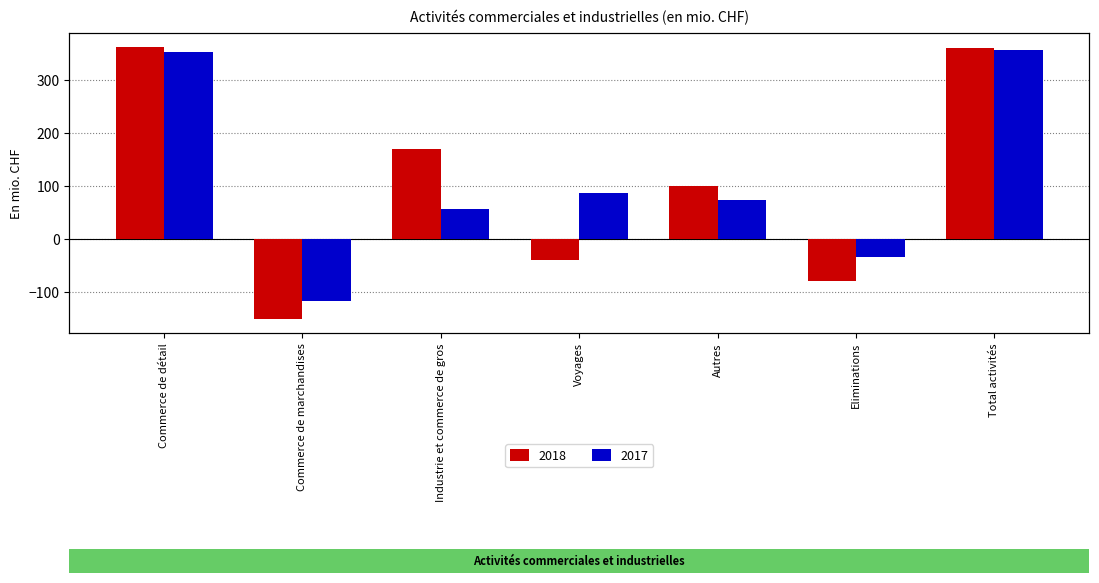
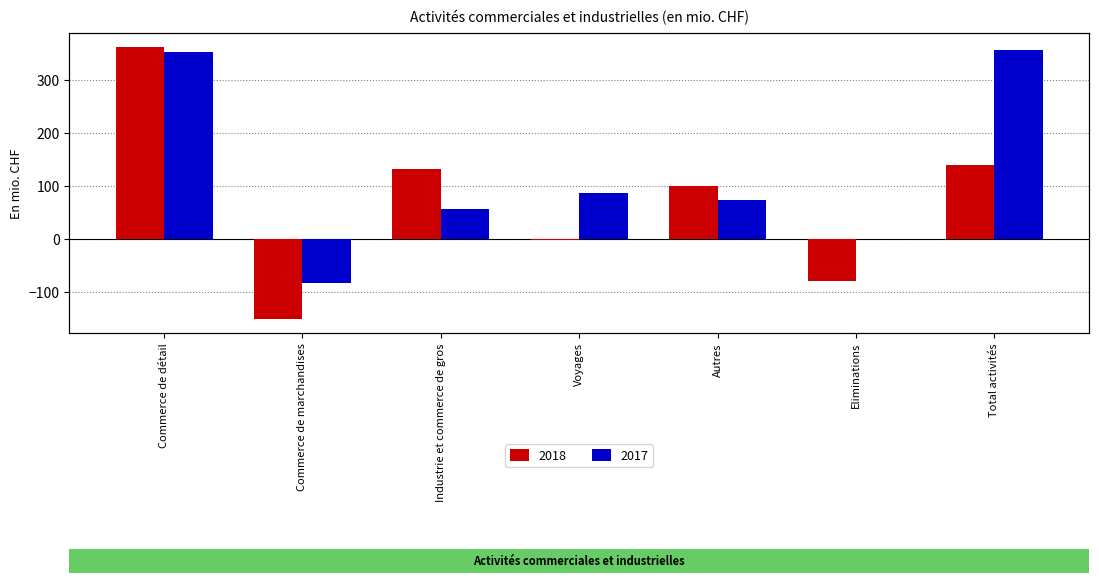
  {
    "2018": {
      "Commerce de détail": 360,
      "Commerce de marchandises": -150,
-     "Industrie et commerce de gros": 170,
-     "Voyages": -40,
+     "Industrie et commerce de gros": 130,
+     "Voyages": 0,
      "Autres": 100,
      "Eliminations": -80,
-     "Total activités": 360
+     "Total activités": 140
    },
    "2017": {
      "Commerce de détail": 350,
-     "Commerce de marchandises": -120,
+     "Commerce de marchandises": -80,
      "Industrie et commerce de gros": 60,
      "Voyages": 90,
      "Autres": 70,
-     "Eliminations": -30,
+     "Eliminations": 0,
      "Total activités": 360
    }
  }
